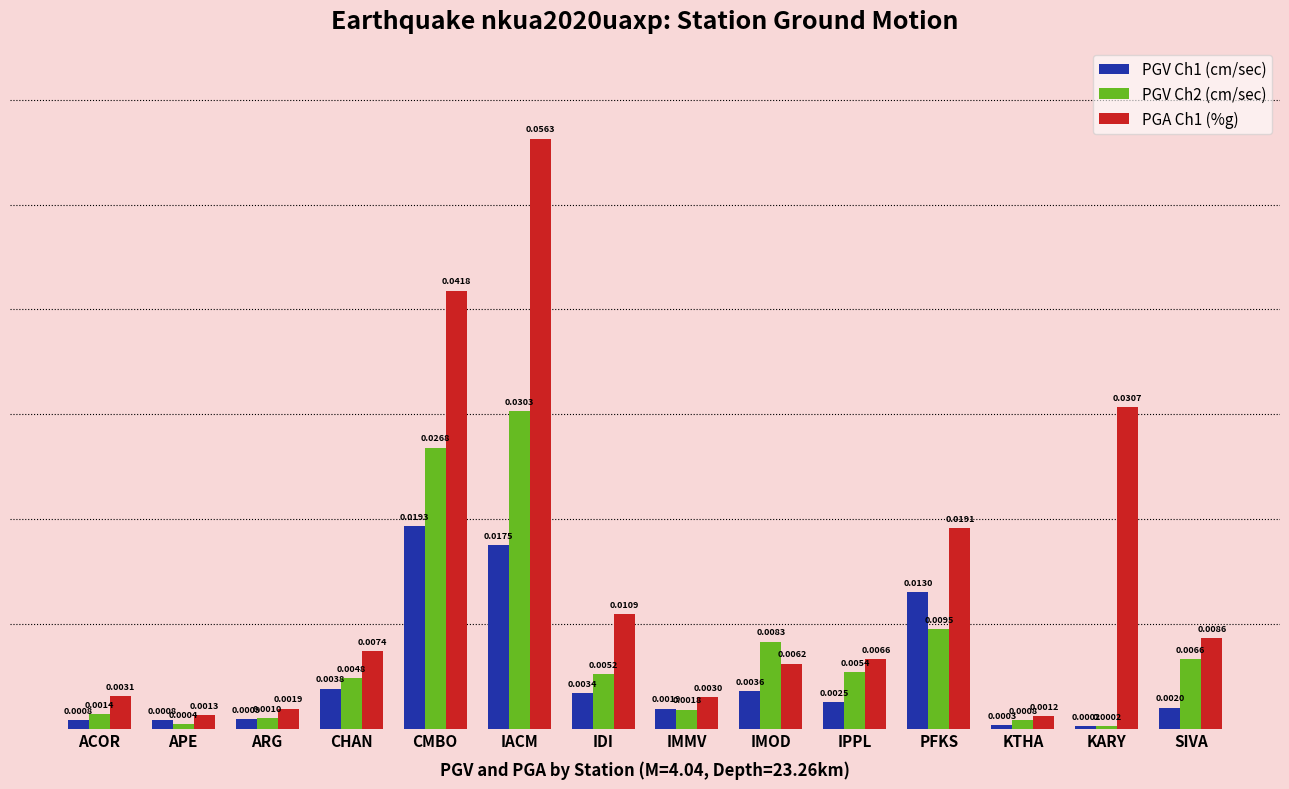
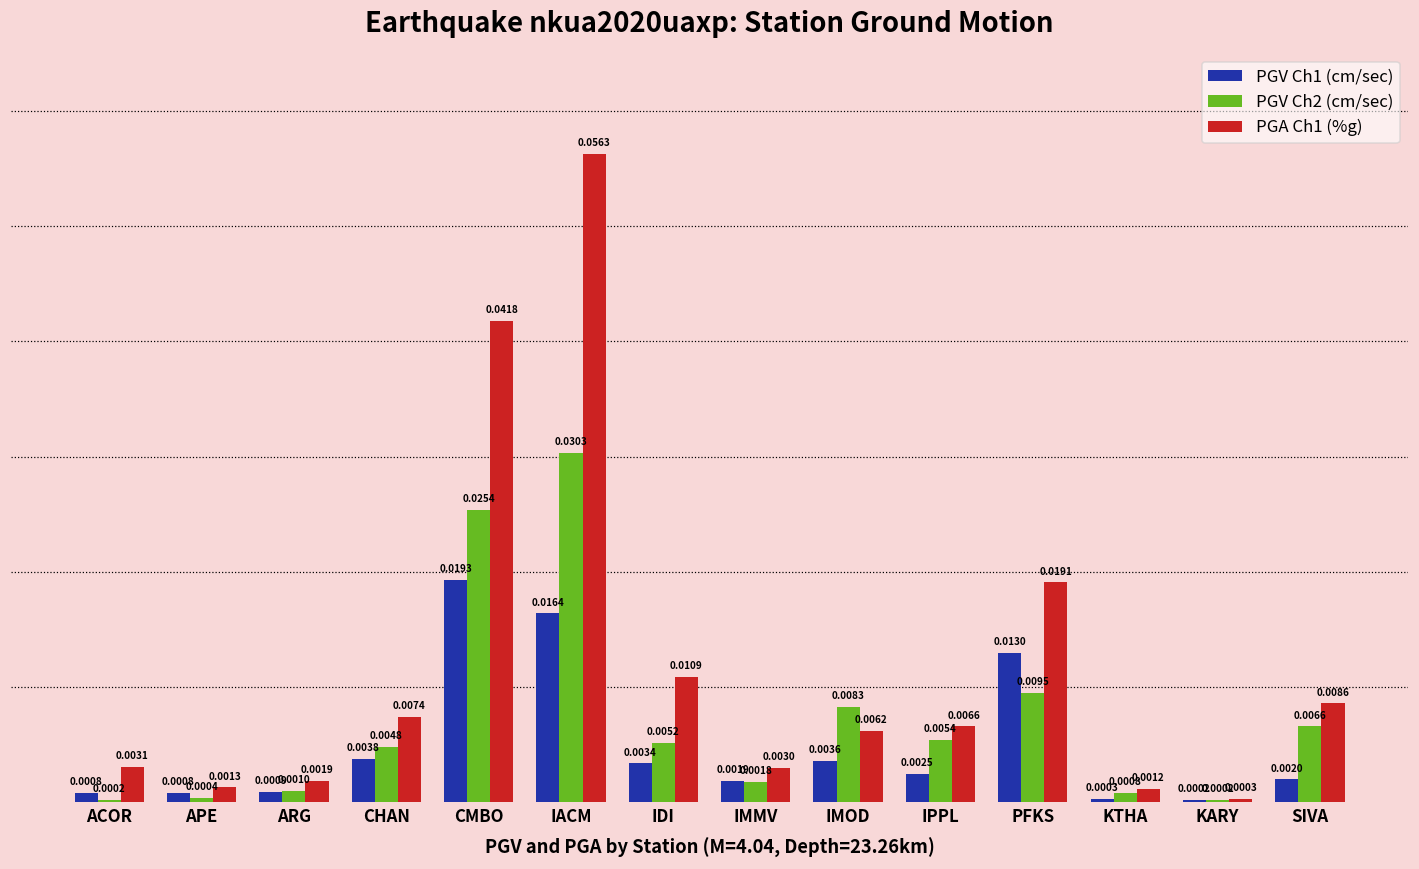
  {
    "PGV Ch1 (cm/sec)": {
      "ACOR": 0.0008,
      "APE": 0.0008,
      "CHAN": 0.0038,
      "CMBO": 0.0193,
-     "IACM": 0.0175,
+     "IACM": 0.0164,
      "IDI": 0.0034,
      "IMOD": 0.0036,
      "IPPL": 0.0025,
      "PFKS": 0.0130,
      "KTHA": 0.0003,
      "SIVA": 0.0020
    },
    "PGV Ch2 (cm/sec)": {
-     "ACOR": 0.0014,
+     "ACOR": 0.0002,
      "APE": 0.0004,
      "CHAN": 0.0048,
-     "CMBO": 0.0268,
+     "CMBO": 0.0254,
      "IACM": 0.0303,
      "IDI": 0.0052,
      "IMOD": 0.0083,
      "IPPL": 0.0054,
      "PFKS": 0.0095,
      "SIVA": 0.0066
    },
    "PGA Ch1 (%g)": {
      "ACOR": 0.0031,
      "APE": 0.0013,
      "ARG": 0.0019,
      "CHAN": 0.0074,
      "CMBO": 0.0418,
      "IACM": 0.0563,
      "IDI": 0.0109,
      "IMMV": 0.0030,
      "IMOD": 0.0062,
      "IPPL": 0.0066,
      "PFKS": 0.0191,
      "KTHA": 0.0012,
-     "KARY": 0.0307,
+     "KARY": 0.0003,
      "SIVA": 0.0086
    }
  }
